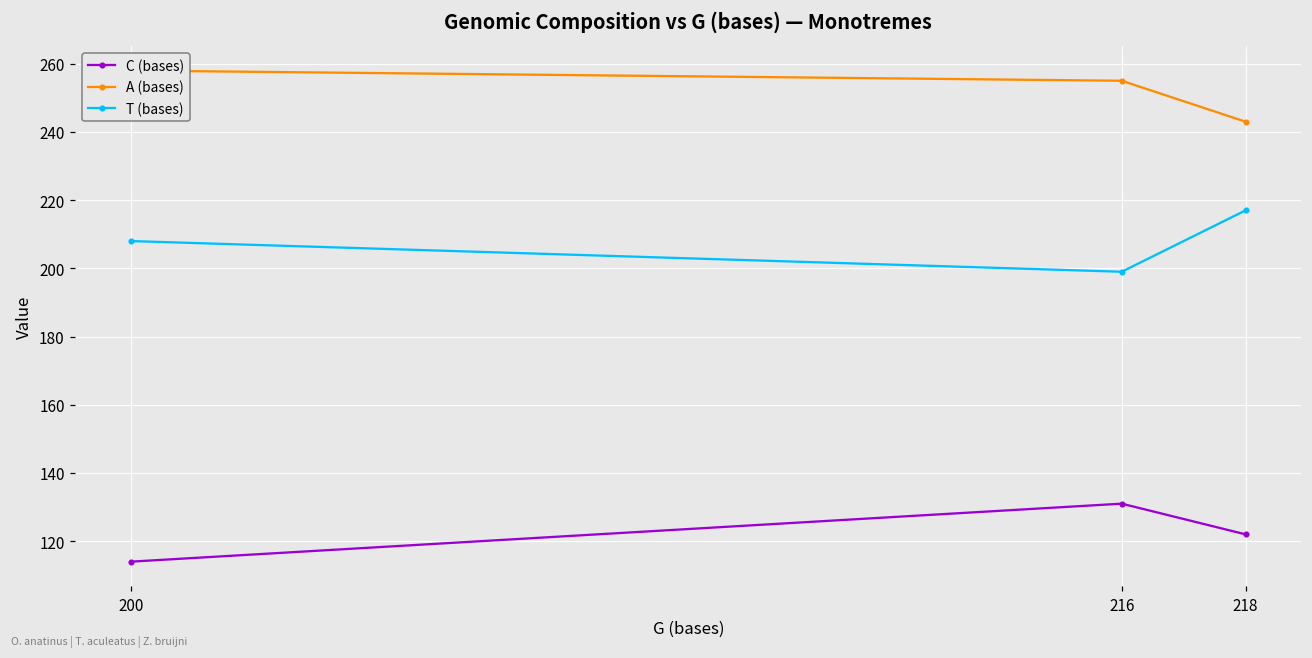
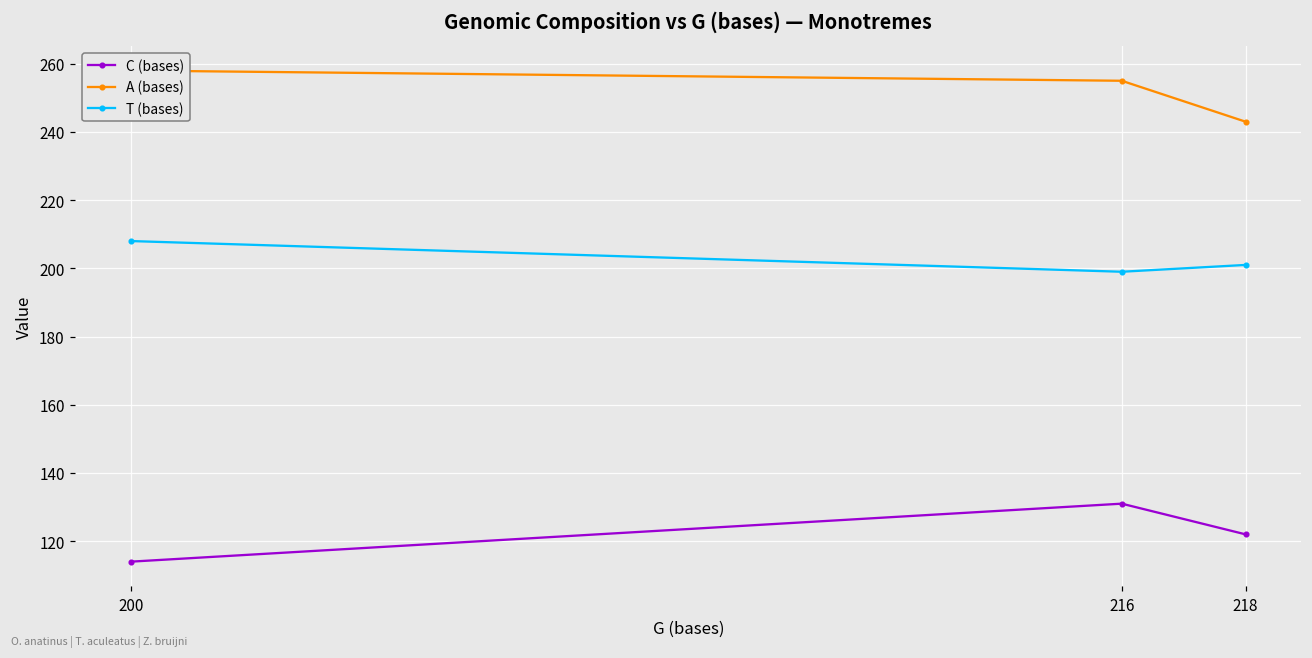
  {
    "C (bases)": {
      "200": 114,
      "216": 131,
      "218": 122
    },
    "A (bases)": {
      "216": 255,
      "218": 243
    },
    "T (bases)": {
      "200": 208,
      "216": 199,
-     "218": 217
+     "218": 201
    }
  }
